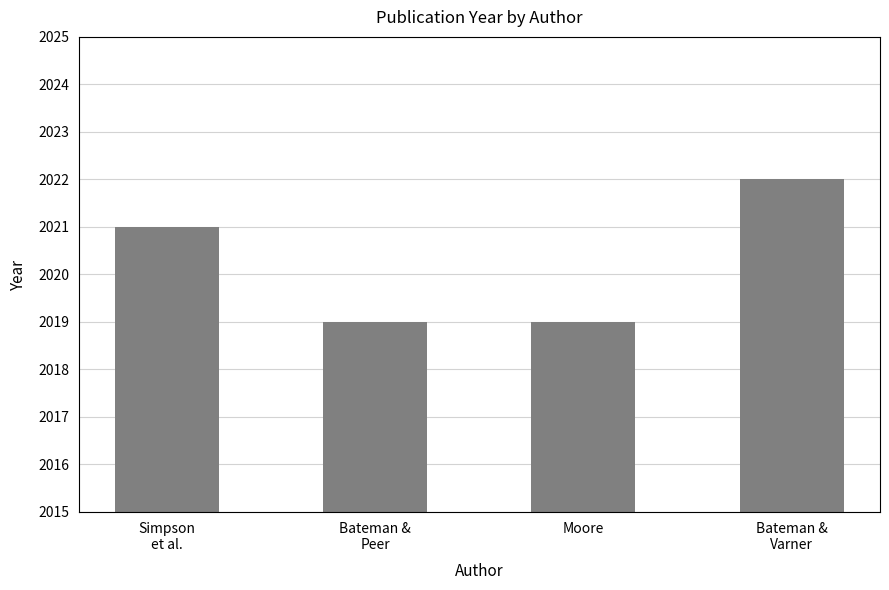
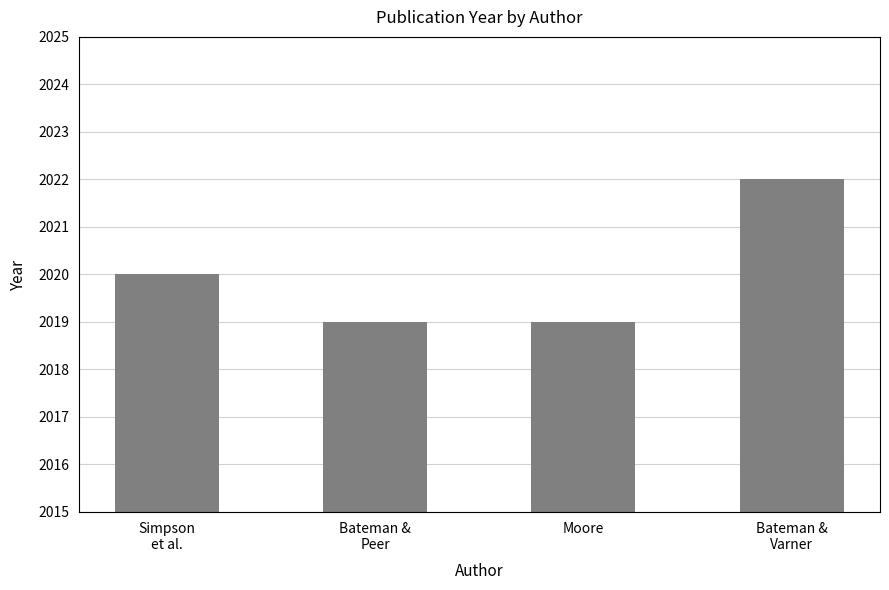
  {
-   "Simpson et al.": 2021,
+   "Simpson et al.": 2020,
    "Bateman & Peer": 2019,
    "Moore": 2019,
    "Bateman & Varner": 2022
  }
